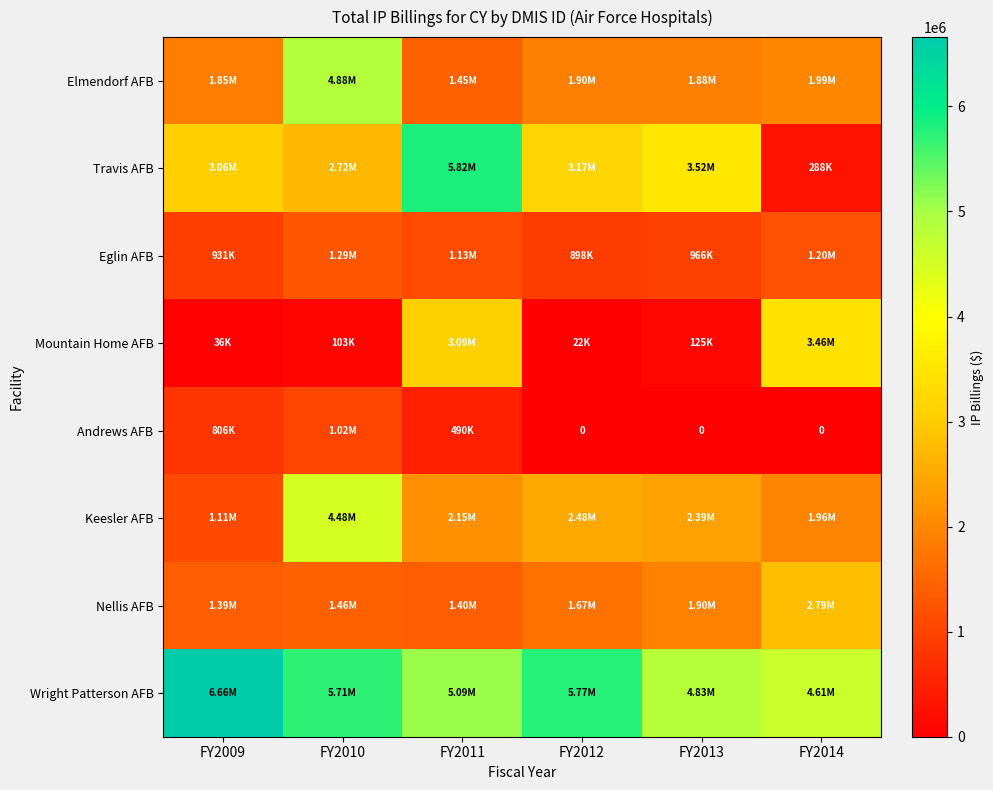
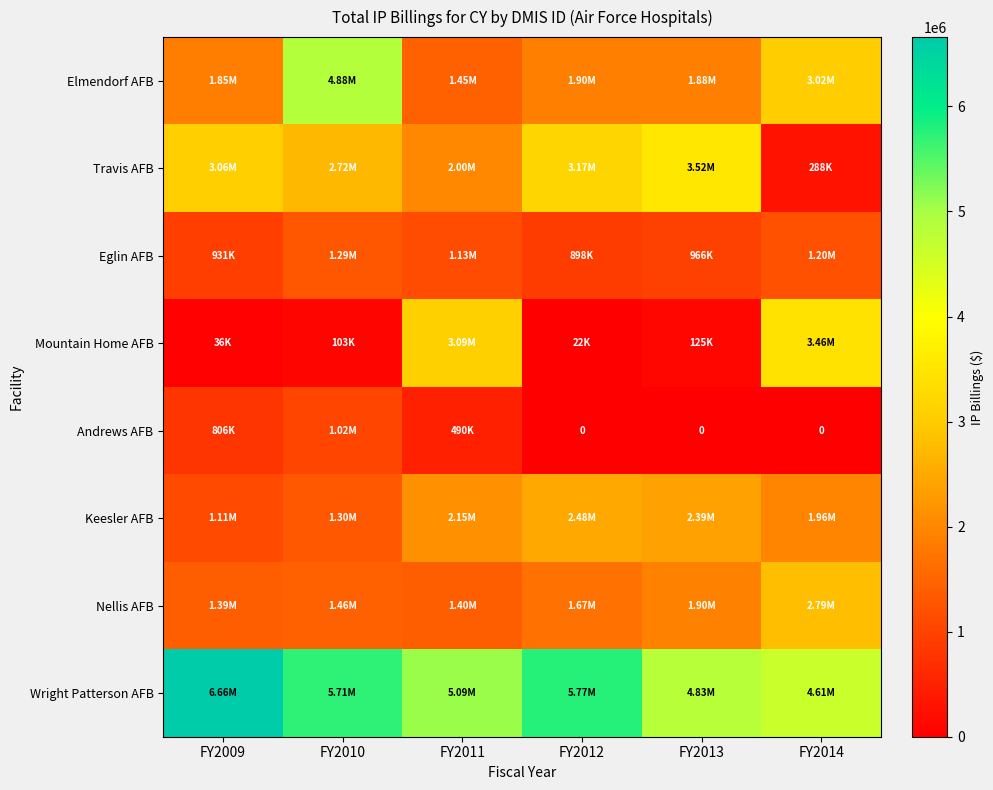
  {
    "Elmendorf AFB": {
      "FY2009": "1.85M",
      "FY2010": "4.88M",
      "FY2011": "1.45M",
      "FY2012": "1.90M",
      "FY2013": "1.88M",
-     "FY2014": "1.99M"
+     "FY2014": "3.02M"
    },
    "Travis AFB": {
      "FY2009": "3.06M",
      "FY2010": "2.72M",
-     "FY2011": "5.82M",
+     "FY2011": "2.00M",
      "FY2012": "3.17M",
      "FY2013": "3.52M",
      "FY2014": "288K"
    },
    "Eglin AFB": {
      "FY2009": "931K",
      "FY2010": "1.29M",
      "FY2011": "1.13M",
      "FY2012": "898K",
      "FY2013": "966K",
      "FY2014": "1.20M"
    },
    "Mountain Home AFB": {
      "FY2009": "36K",
      "FY2010": "103K",
      "FY2011": "3.09M",
      "FY2012": "22K",
      "FY2013": "125K",
      "FY2014": "3.46M"
    },
    "Andrews AFB": {
      "FY2009": "806K",
      "FY2010": "1.02M",
      "FY2011": "490K",
      "FY2012": "0",
      "FY2013": "0",
      "FY2014": "0"
    },
    "Keesler AFB": {
      "FY2009": "1.11M",
-     "FY2010": "4.48M",
+     "FY2010": "1.30M",
      "FY2011": "2.15M",
      "FY2012": "2.48M",
      "FY2013": "2.39M",
      "FY2014": "1.96M"
    },
    "Nellis AFB": {
      "FY2009": "1.39M",
      "FY2010": "1.46M",
      "FY2011": "1.40M",
      "FY2012": "1.67M",
      "FY2013": "1.90M",
      "FY2014": "2.79M"
    },
    "Wright Patterson AFB": {
      "FY2009": "6.66M",
      "FY2010": "5.71M",
      "FY2011": "5.09M",
      "FY2012": "5.77M",
      "FY2013": "4.83M",
      "FY2014": "4.61M"
    }
  }
